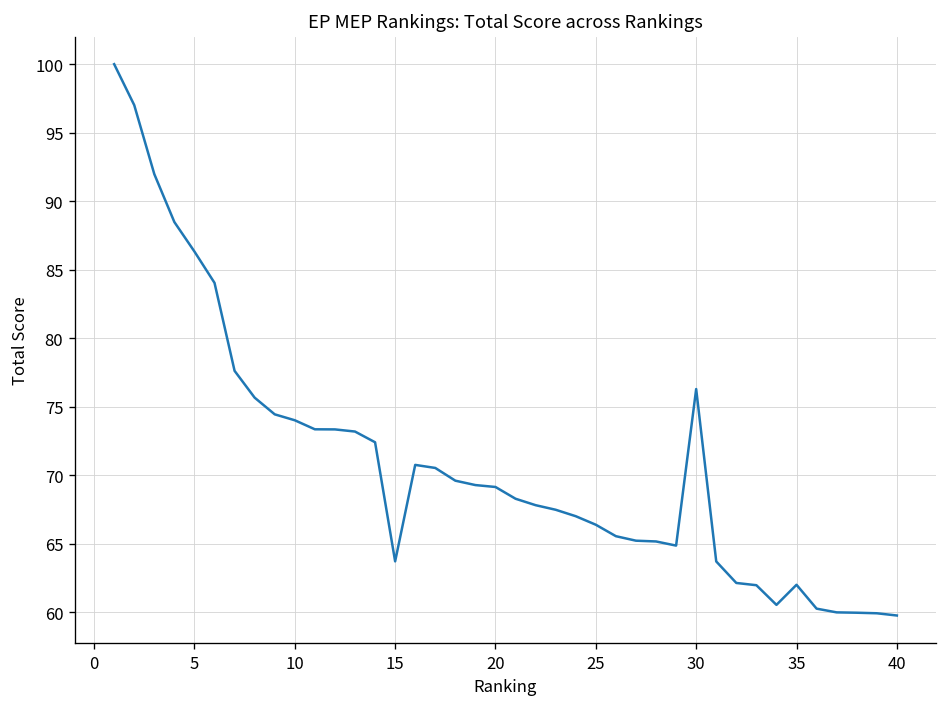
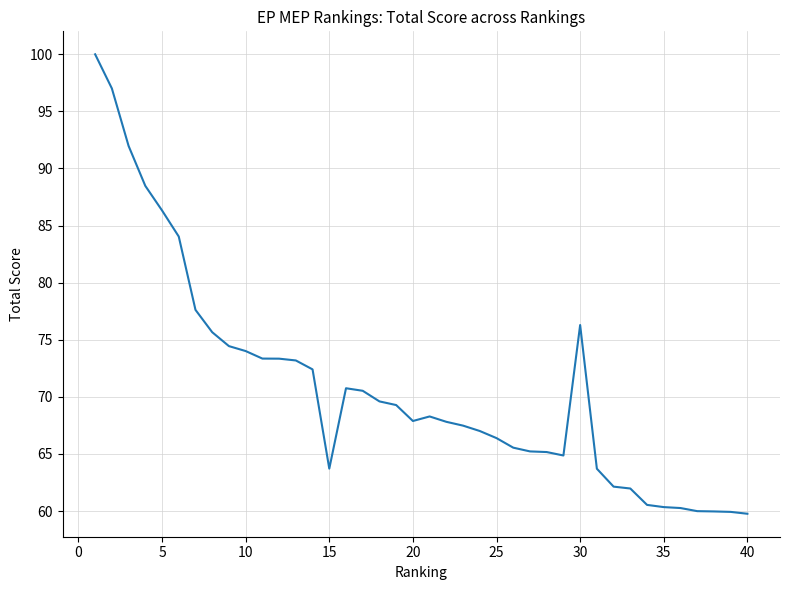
  {
    "5": 86.3,
    "10": 74.0,
    "15": 63.7,
-   "20": 69.1,
+   "20": 67.9,
    "25": 66.4,
    "30": 76.3,
-   "35": 62.0,
+   "35": 60.3,
    "40": 59.8
  }
